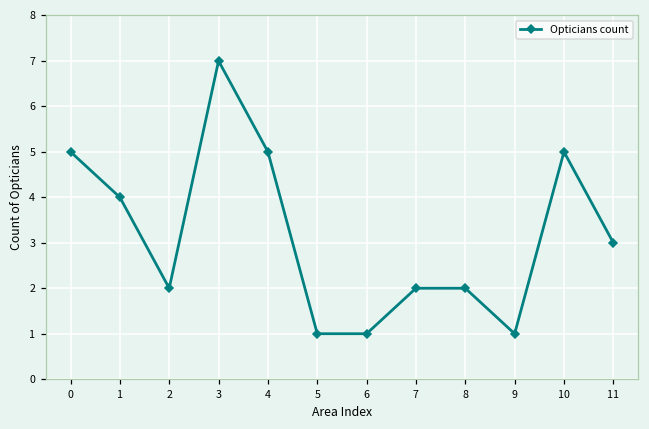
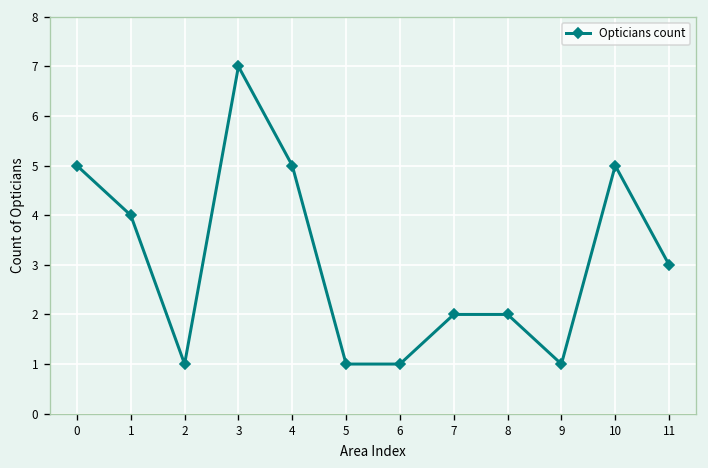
  {
    "0": 5,
    "1": 4,
-   "2": 2,
+   "2": 1,
    "3": 7,
    "4": 5,
    "5": 1,
    "6": 1,
    "7": 2,
    "8": 2,
    "9": 1,
    "10": 5,
    "11": 3
  }
